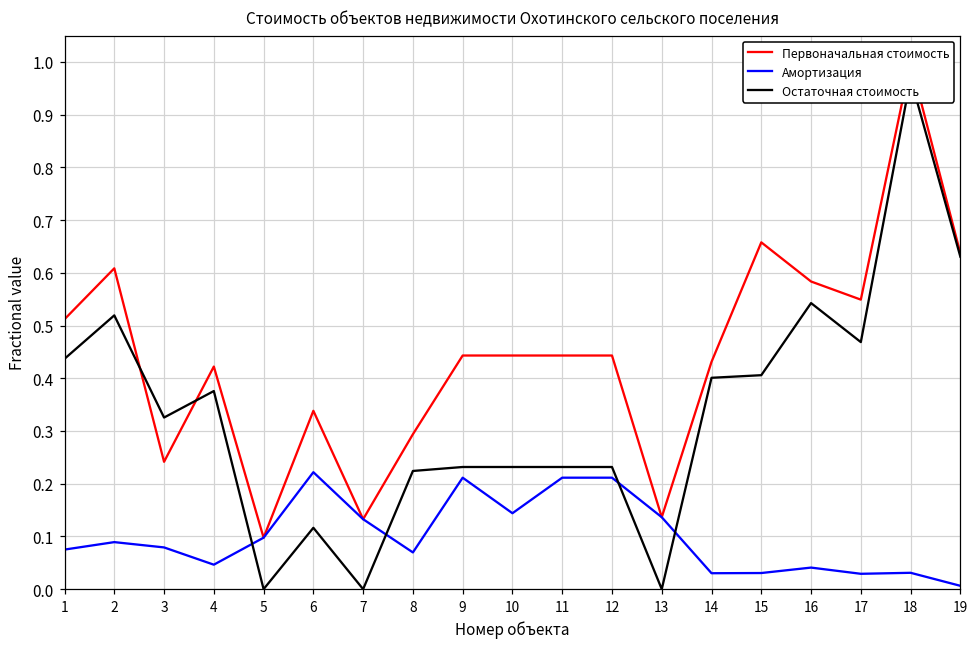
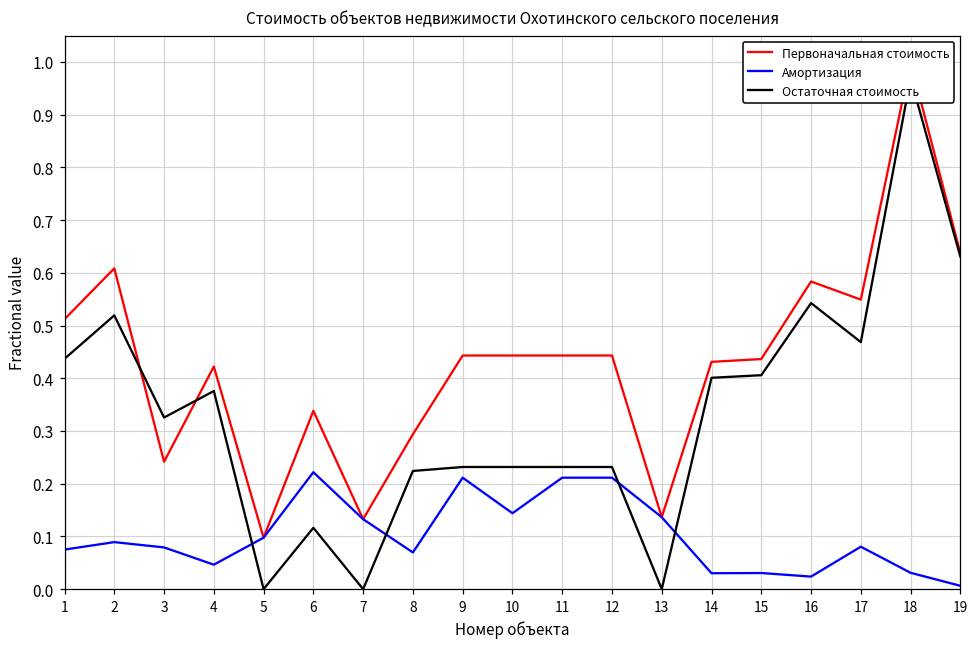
  {
    "Первоначальная стоимость": {
      "1": 0.51,
      "2": 0.61,
      "3": 0.24,
      "4": 0.42,
      "6": 0.34,
      "8": 0.29,
      "9": 0.44,
      "10": 0.44,
      "11": 0.44,
      "12": 0.44,
      "14": 0.43,
-     "15": 0.66,
+     "15": 0.44,
      "16": 0.58,
      "17": 0.55,
      "19": 0.64
    },
    "Амортизация": {
      "1": 0.08,
      "2": 0.09,
      "3": 0.08,
      "4": 0.05,
      "6": 0.22,
      "8": 0.07,
      "9": 0.21,
      "10": 0.14,
      "11": 0.21,
      "12": 0.21,
      "14": 0.03,
      "15": 0.03,
-     "16": 0.04,
-     "17": 0.03,
+     "16": 0.02,
+     "17": 0.08,
      "18": 0.03,
      "19": 0.01
    },
    "Остаточная стоимость": {
      "1": 0.44,
      "2": 0.52,
      "3": 0.33,
      "4": 0.38,
      "5": 0.00,
      "6": 0.12,
      "7": 0.00,
      "8": 0.22,
      "9": 0.23,
      "10": 0.23,
      "11": 0.23,
      "12": 0.23,
      "13": 0.00,
      "14": 0.40,
      "15": 0.41,
      "16": 0.54,
      "17": 0.47,
      "19": 0.63
    }
  }
